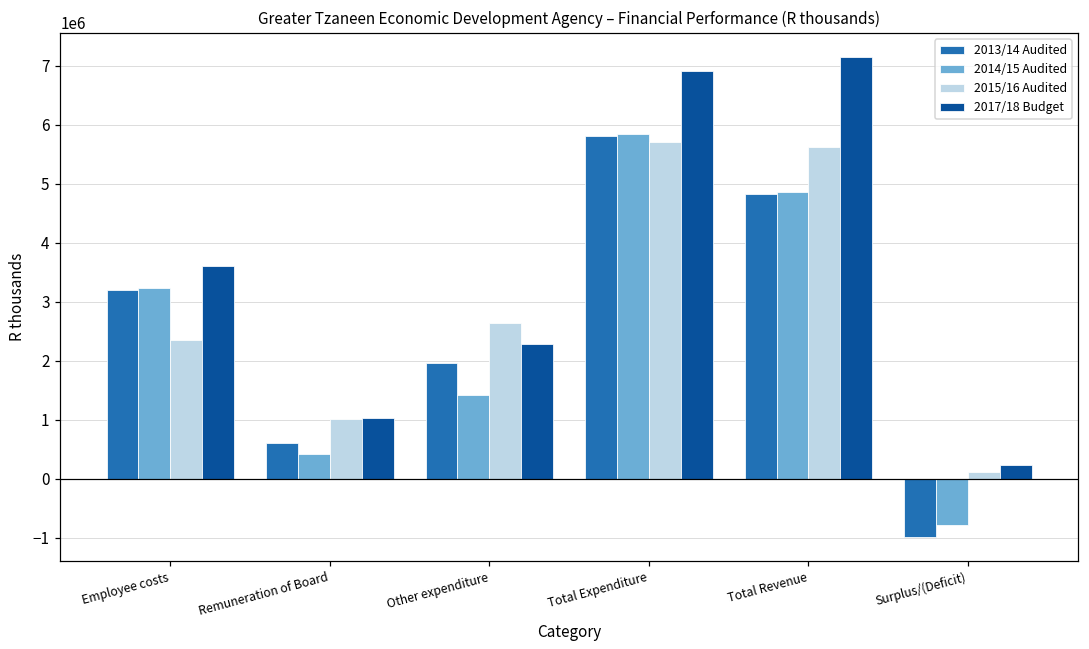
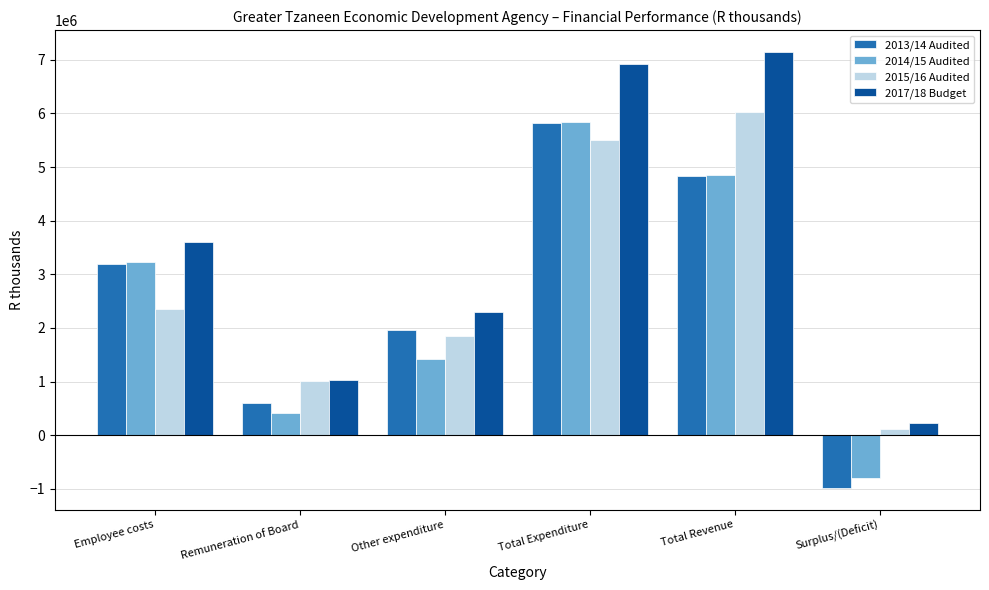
  {
    "2014/15 Audited": {
      "Employee costs": 3200000,
      "Remuneration of Board": 400000,
      "Other expenditure": 1400000,
      "Total Expenditure": 5800000,
      "Total Revenue": 4900000,
      "Surplus/(Deficit)": -800000
    },
    "2015/16 Audited": {
      "Employee costs": 2400000,
      "Remuneration of Board": 1000000,
-     "Other expenditure": 2600000,
-     "Total Expenditure": 5700000,
-     "Total Revenue": 5600000,
+     "Other expenditure": 1800000,
+     "Total Expenditure": 5500000,
+     "Total Revenue": 6000000,
      "Surplus/(Deficit)": 100000
    }
  }
